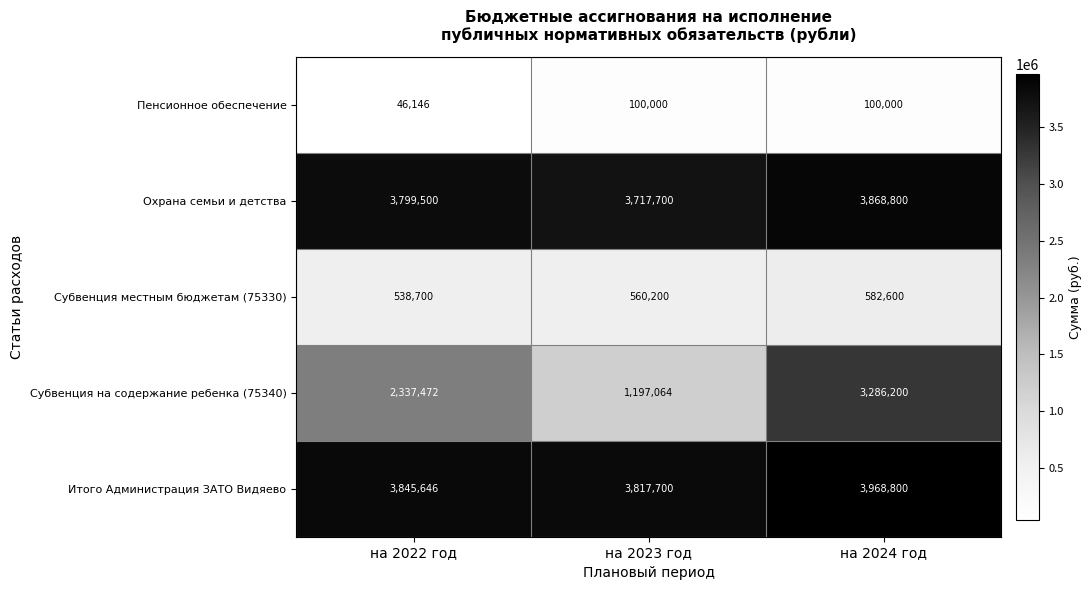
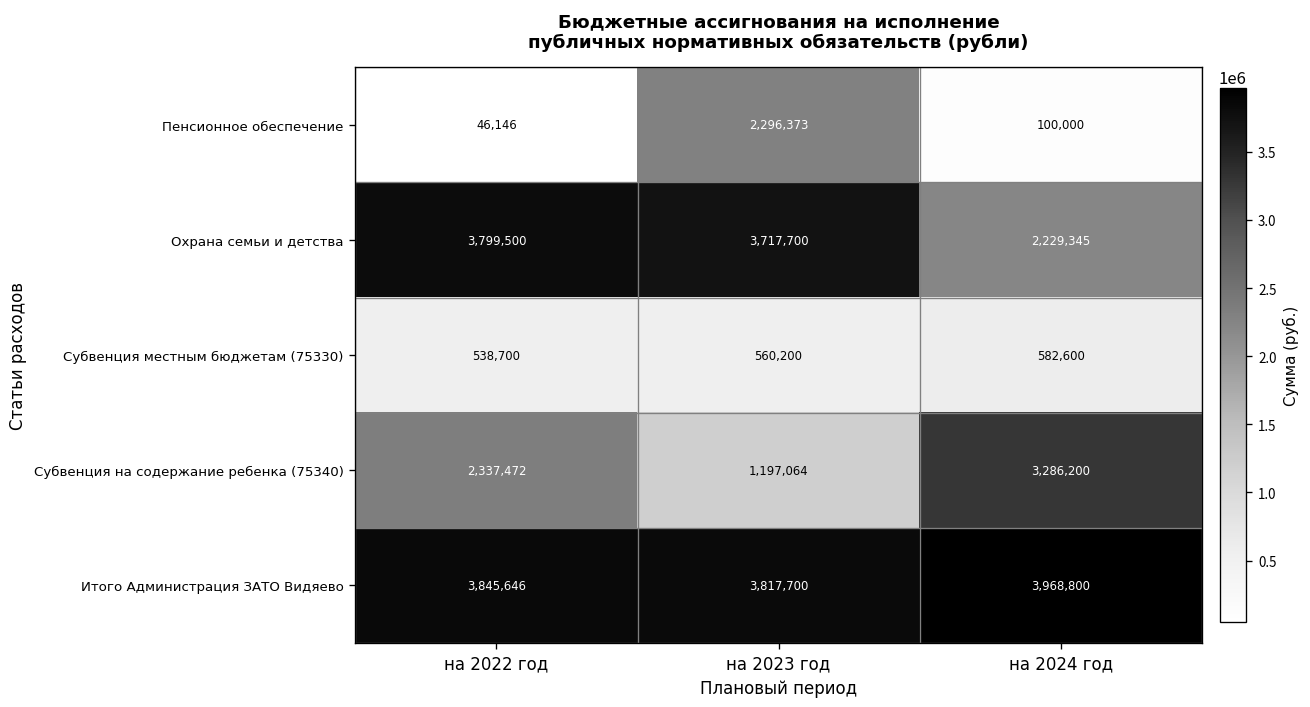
  {
    "Пенсионное обеспечение": {
      "на 2022 год": "46,146",
-     "на 2023 год": "100,000",
+     "на 2023 год": "2,296,373",
      "на 2024 год": "100,000"
    },
    "Охрана семьи и детства": {
      "на 2022 год": "3,799,500",
      "на 2023 год": "3,717,700",
-     "на 2024 год": "3,868,800"
+     "на 2024 год": "2,229,345"
    },
    "Субвенция местным бюджетам (75330)": {
      "на 2022 год": "538,700",
      "на 2023 год": "560,200",
      "на 2024 год": "582,600"
    },
    "Субвенция на содержание ребенка (75340)": {
      "на 2022 год": "2,337,472",
      "на 2023 год": "1,197,064",
      "на 2024 год": "3,286,200"
    },
    "Итого Администрация ЗАТО Видяево": {
      "на 2022 год": "3,845,646",
      "на 2023 год": "3,817,700",
      "на 2024 год": "3,968,800"
    }
  }
